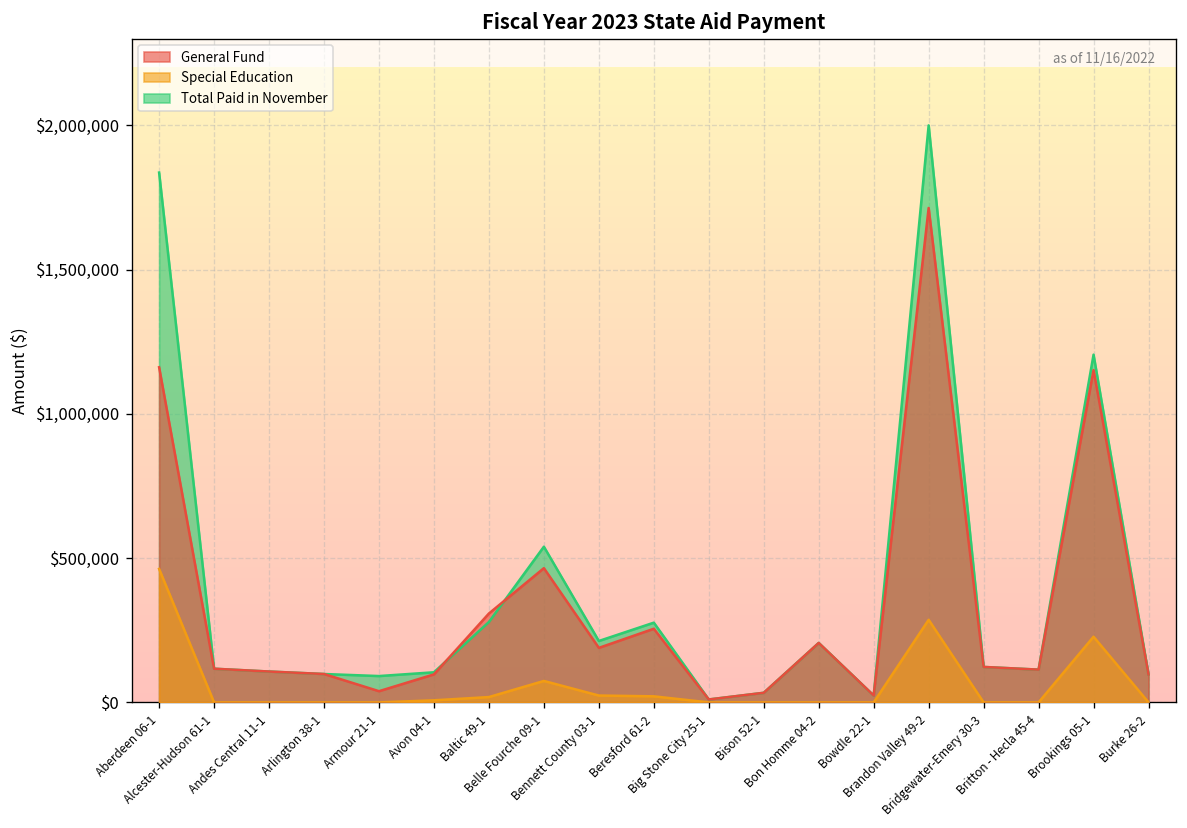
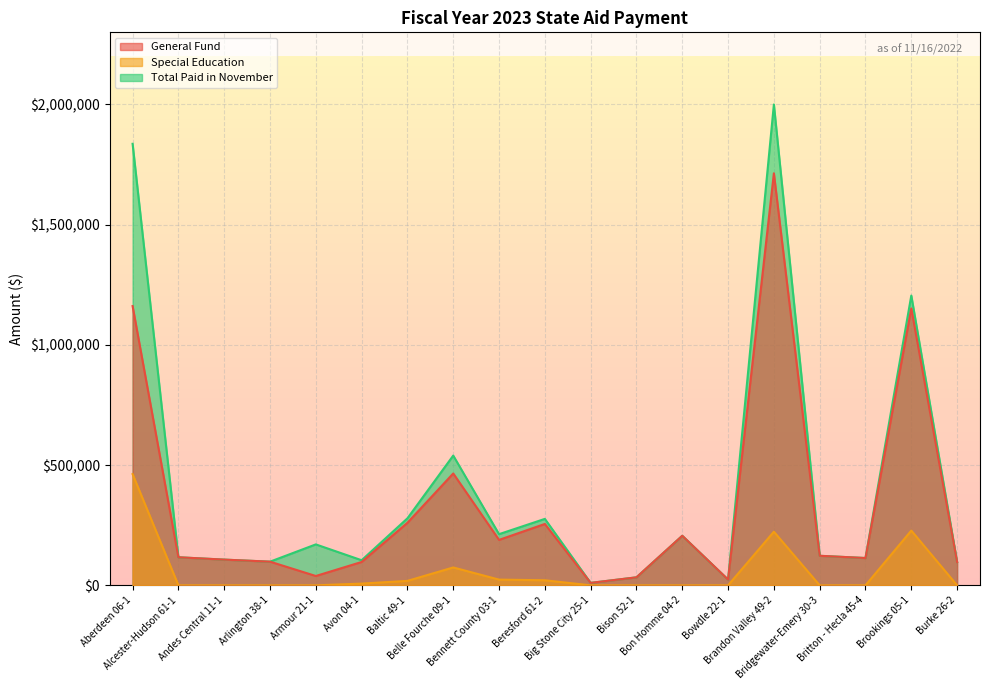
  {
    "Total Paid in November": {
      "Aberdeen 06-1": "$1,840,000",
-     "Armour 21-1": "$90,000",
+     "Armour 21-1": "$170,000",
      "Baltic 49-1": "$280,000",
      "Belle Fourche 09-1": "$540,000",
      "Bennett County 03-1": "$210,000",
      "Beresford 61-2": "$280,000",
      "Brandon Valley 49-2": "$2,000,000",
      "Brookings 05-1": "$1,210,000"
    },
    "General Fund": {
      "Aberdeen 06-1": "$1,160,000",
      "Armour 21-1": "$40,000",
-     "Baltic 49-1": "$310,000",
+     "Baltic 49-1": "$260,000",
      "Belle Fourche 09-1": "$470,000",
      "Bennett County 03-1": "$190,000",
      "Beresford 61-2": "$260,000",
      "Brandon Valley 49-2": "$1,710,000",
      "Brookings 05-1": "$1,150,000"
    },
    "Special Education": {
      "Aberdeen 06-1": "$460,000",
      "Alcester-Hudson 61-1": "$0",
      "Andes Central 11-1": "$0",
      "Arlington 38-1": "$0",
      "Armour 21-1": "$0",
      "Avon 04-1": "$10,000",
      "Baltic 49-1": "$20,000",
      "Belle Fourche 09-1": "$70,000",
      "Bennett County 03-1": "$20,000",
      "Beresford 61-2": "$20,000",
      "Bison 52-1": "$0",
      "Bon Homme 04-2": "$0",
      "Bowdle 22-1": "$0",
-     "Brandon Valley 49-2": "$290,000",
+     "Brandon Valley 49-2": "$220,000",
      "Bridgewater-Emery 30-3": "$0",
      "Britton - Hecla 45-4": "$0",
      "Brookings 05-1": "$230,000",
      "Burke 26-2": "$0"
    }
  }
